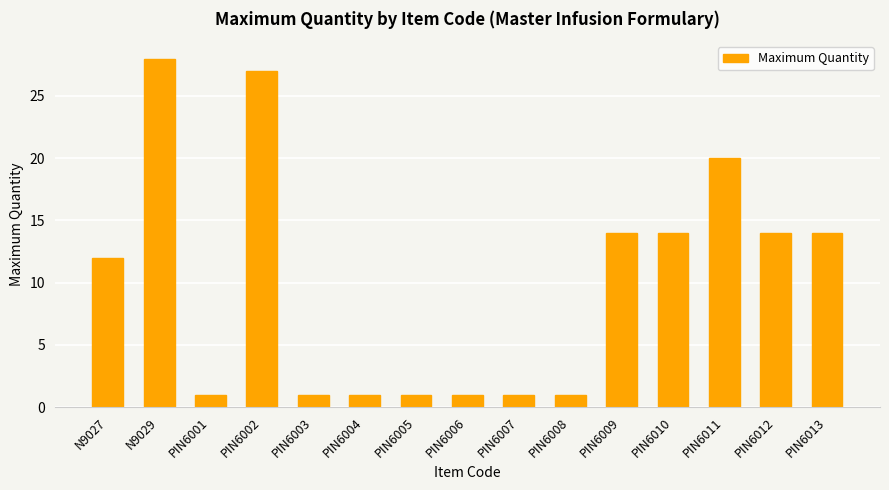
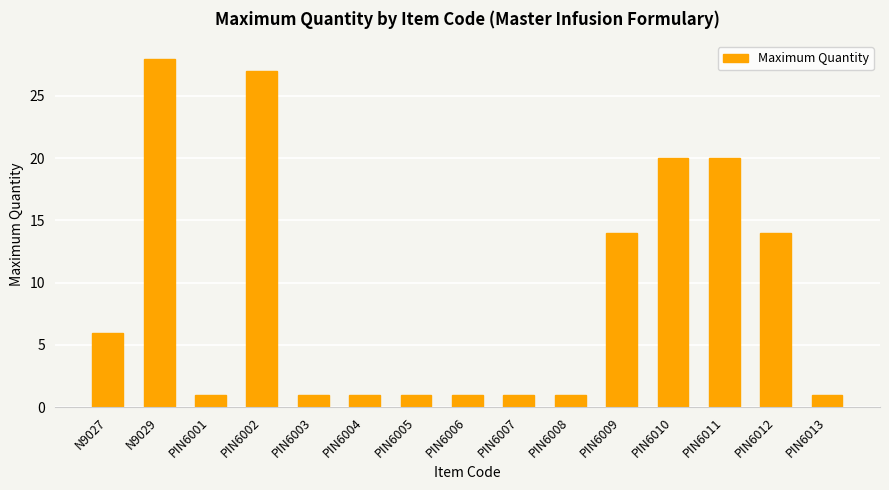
  {
-   "N9027": 12,
+   "N9027": 6,
    "N9029": 28,
    "PIN6001": 1,
    "PIN6002": 27,
    "PIN6003": 1,
    "PIN6004": 1,
    "PIN6005": 1,
    "PIN6006": 1,
    "PIN6007": 1,
    "PIN6008": 1,
    "PIN6009": 14,
-   "PIN6010": 14,
+   "PIN6010": 20,
    "PIN6011": 20,
    "PIN6012": 14,
-   "PIN6013": 14
+   "PIN6013": 1
  }
